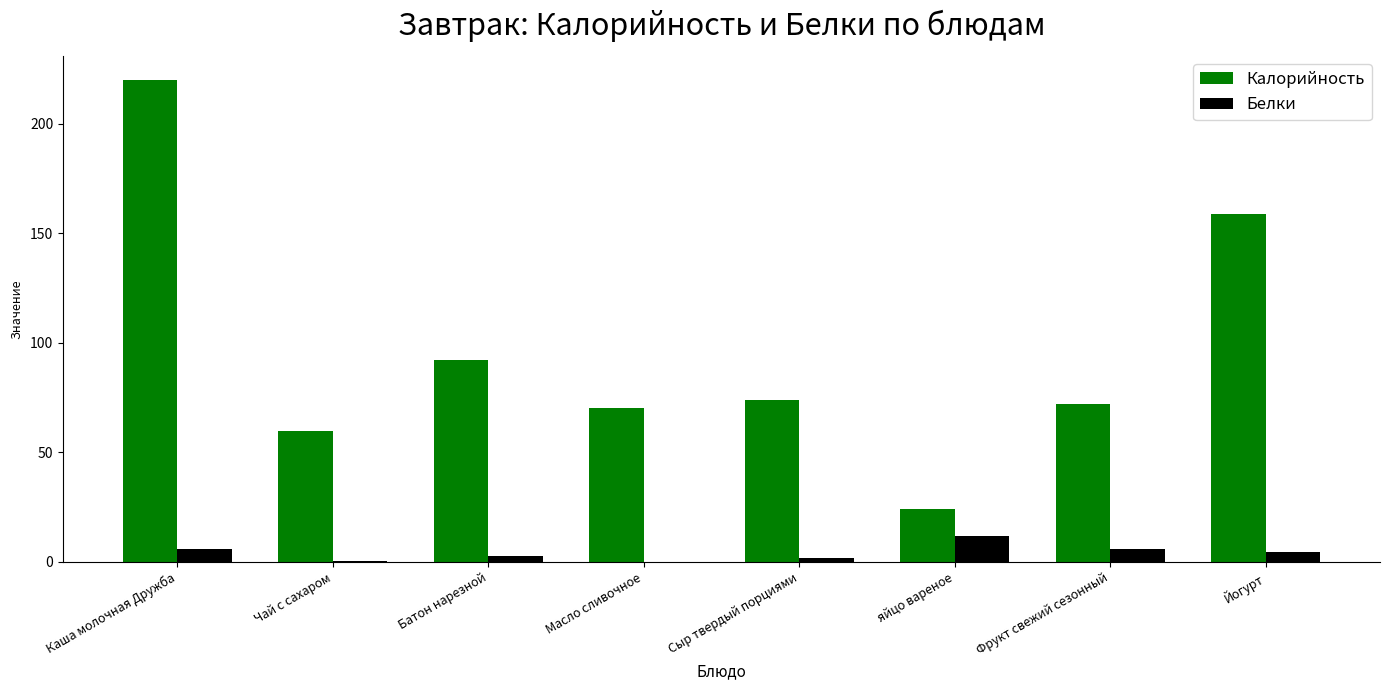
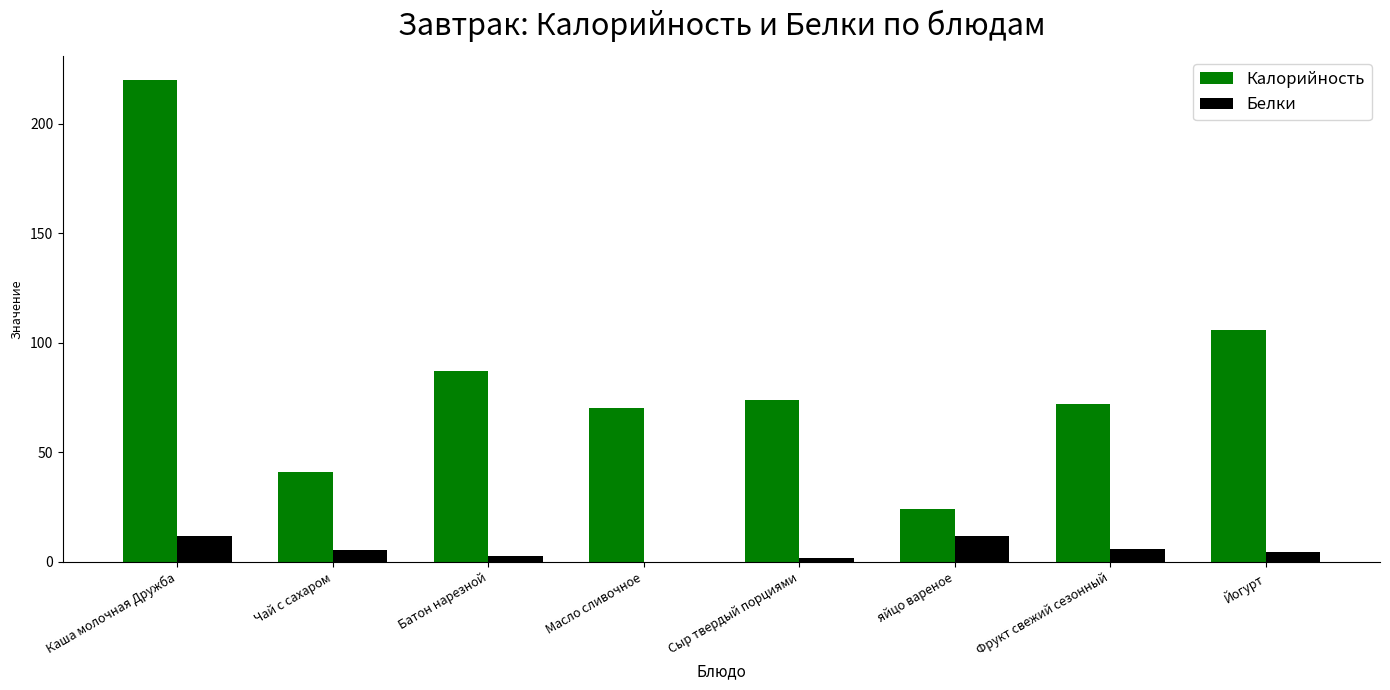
  {
    "Калорийность": {
      "Каша молочная Дружба": 220,
-     "Чай с сахаром": 60,
-     "Батон нарезной": 92,
+     "Чай с сахаром": 41,
+     "Батон нарезной": 87,
      "Масло сливочное": 70,
      "Сыр твердый порциями": 74,
      "яйцо вареное": 24,
      "Фрукт свежий сезонный": 72,
-     "Йогурт": 159
+     "Йогурт": 106
    },
    "Белки": {
-     "Каша молочная Дружба": 6,
-     "Чай с сахаром": 0,
+     "Каша молочная Дружба": 12,
+     "Чай с сахаром": 5,
      "Батон нарезной": 3,
      "Сыр твердый порциями": 2,
      "яйцо вареное": 12,
      "Фрукт свежий сезонный": 6,
      "Йогурт": 4
    }
  }
